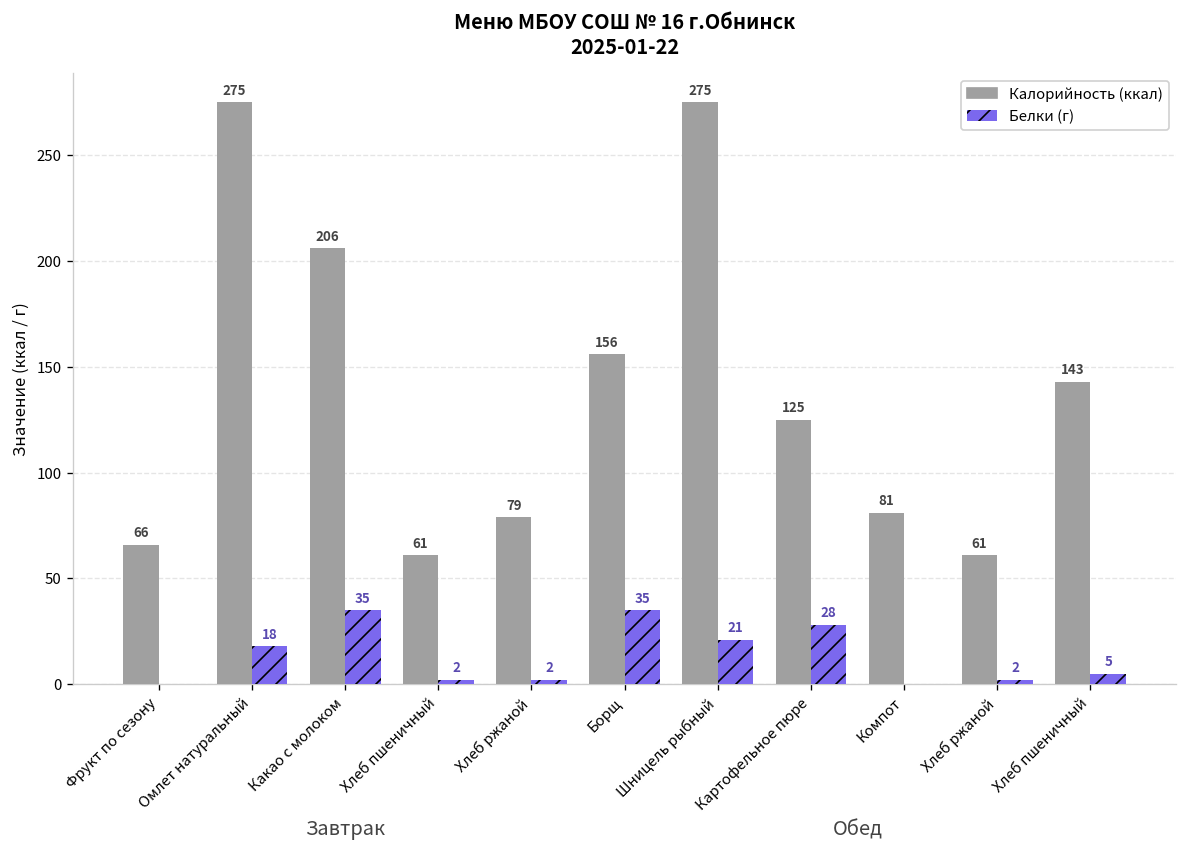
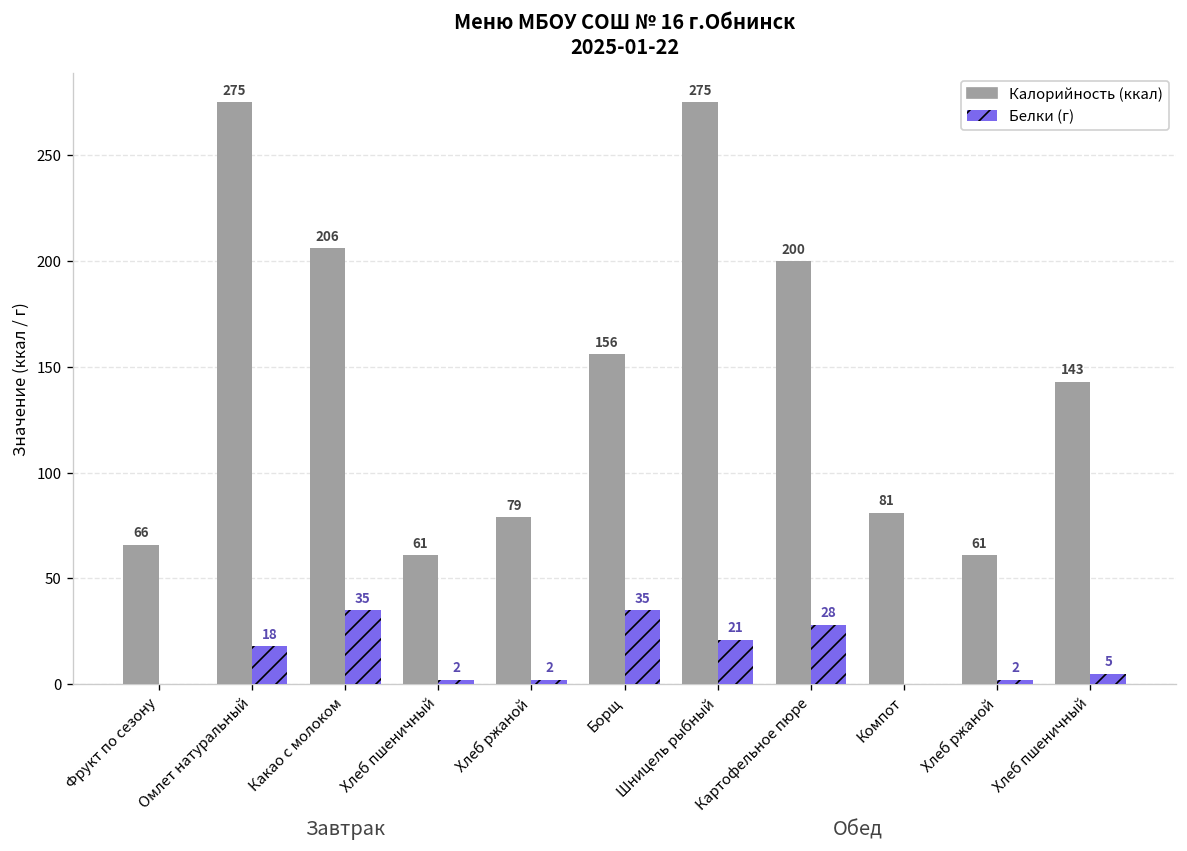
  {
    "Калорийность (ккал)": {
      "Фрукт по сезону": 66,
      "Омлет натуральный": 275,
      "Какао с молоком": 206,
      "Борщ": 156,
      "Шницель рыбный": 275,
-     "Картофельное пюре": 125,
+     "Картофельное пюре": 200,
      "Компот": 81
    },
    "Белки (г)": {
      "Омлет натуральный": 18,
      "Какао с молоком": 35,
      "Борщ": 35,
      "Шницель рыбный": 21,
      "Картофельное пюре": 28
    }
  }
